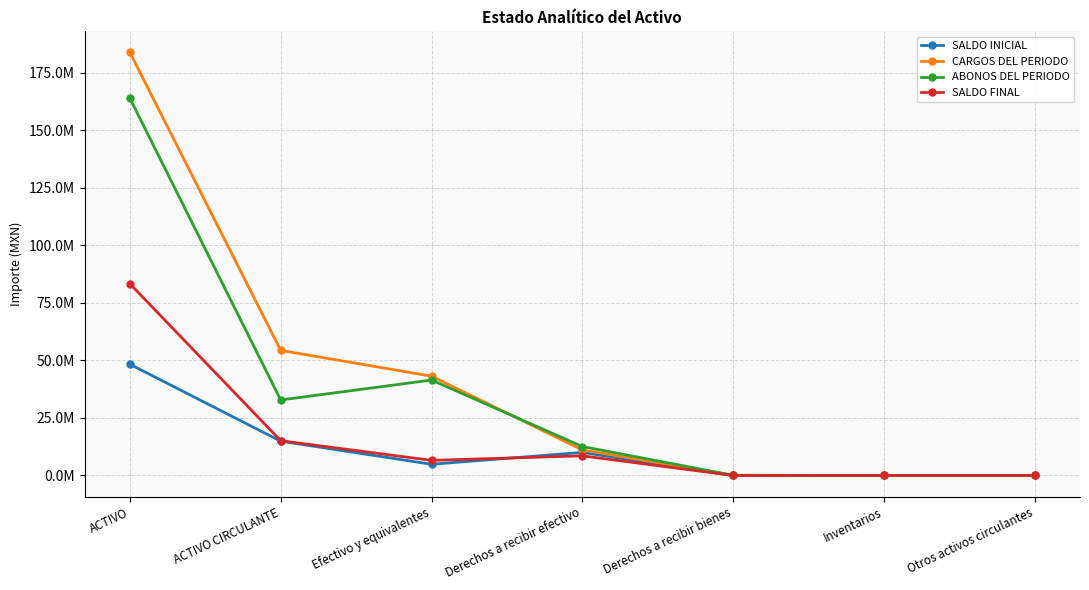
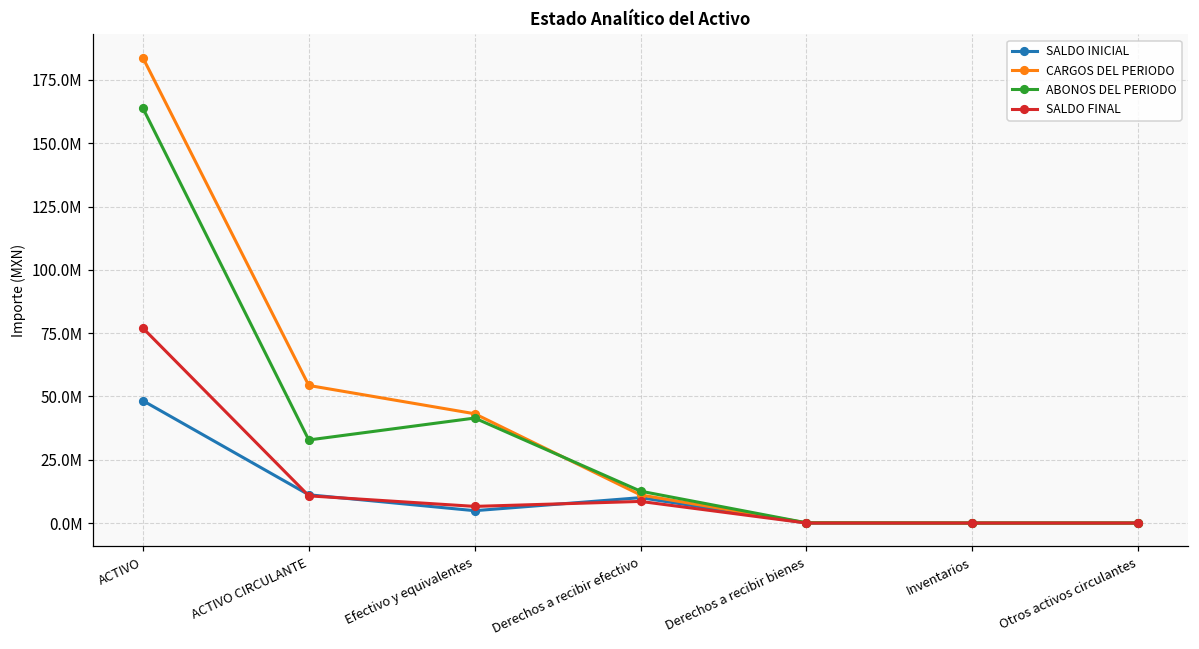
  {
    "SALDO INICIAL": {
      "ACTIVO": 48000000,
-     "ACTIVO CIRCULANTE": 15000000,
+     "ACTIVO CIRCULANTE": 11000000,
      "Efectivo y equivalentes": 5000000
    },
    "CARGOS DEL PERIODO": {
      "ACTIVO": 184000000,
      "ACTIVO CIRCULANTE": 54000000,
      "Efectivo y equivalentes": 43000000
    },
    "ABONOS DEL PERIODO": {
      "ACTIVO": 164000000,
      "ACTIVO CIRCULANTE": 33000000,
      "Efectivo y equivalentes": 41000000,
      "Derechos a recibir efectivo": 13000000
    },
    "SALDO FINAL": {
-     "ACTIVO": 83000000,
-     "ACTIVO CIRCULANTE": 15000000,
+     "ACTIVO": 77000000,
+     "ACTIVO CIRCULANTE": 11000000,
      "Efectivo y equivalentes": 7000000,
      "Derechos a recibir efectivo": 9000000
    }
  }
